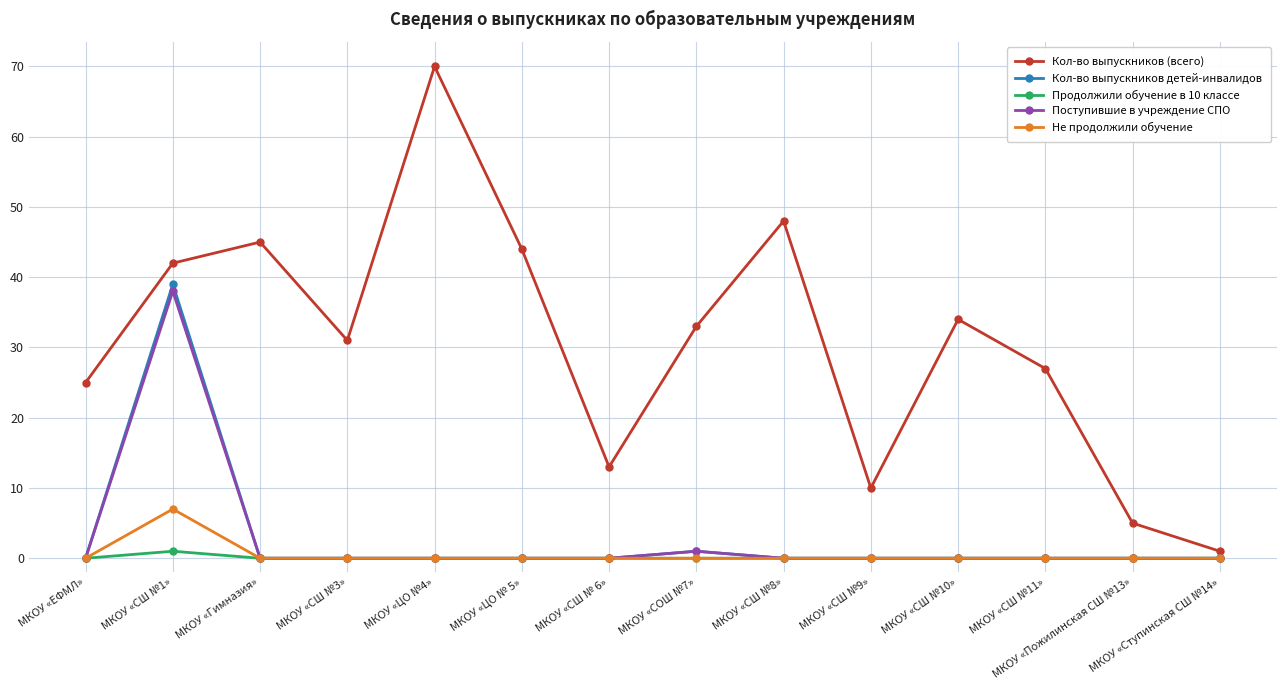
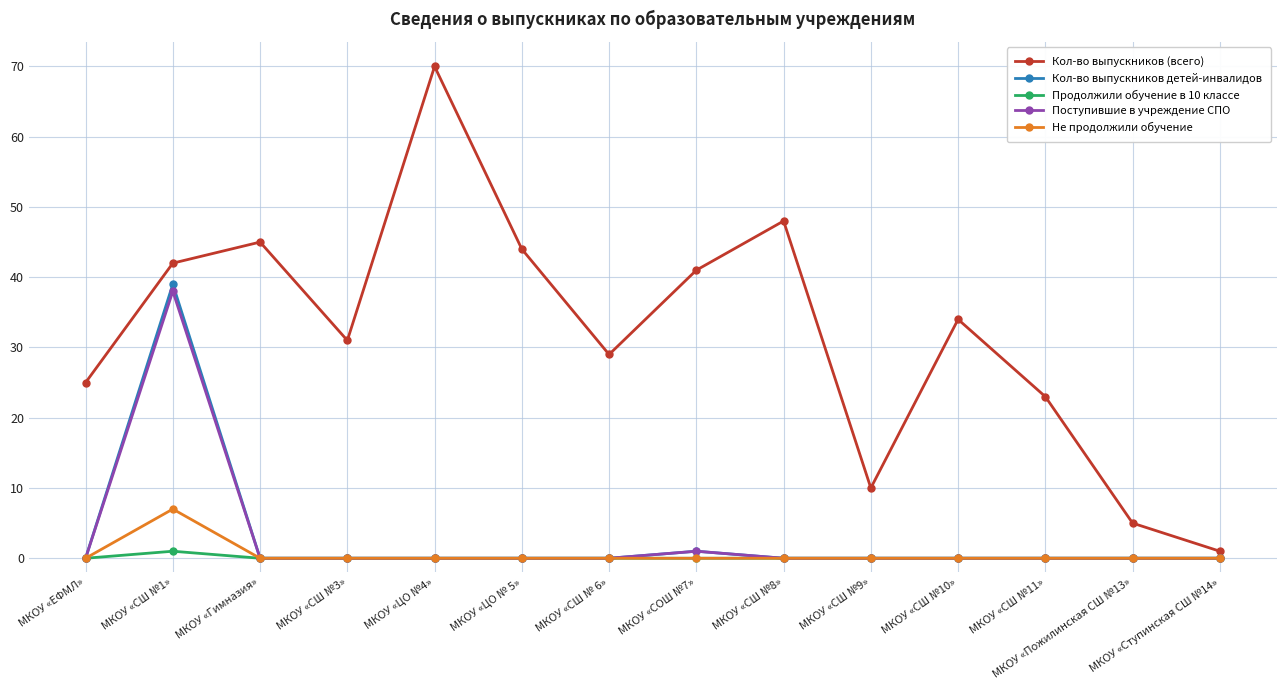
  {
    "Кол-во выпускников (всего)": {
      "МКОУ «ЕФМЛ»": 25,
      "МКОУ «СШ №1»": 42,
      "МКОУ «Гимназия»": 45,
      "МКОУ «СШ №3»": 31,
      "МКОУ «ЦО №4»": 70,
      "МКОУ «ЦО № 5»": 44,
-     "МКОУ «СШ № 6»": 13,
-     "МКОУ «СОШ №7»": 33,
+     "МКОУ «СШ № 6»": 29,
+     "МКОУ «СОШ №7»": 41,
      "МКОУ «СШ №8»": 48,
      "МКОУ «СШ №9»": 10,
      "МКОУ «СШ №10»": 34,
-     "МКОУ «СШ №11»": 27,
+     "МКОУ «СШ №11»": 23,
      "МКОУ «Пожилинская СШ №13»": 5,
      "МКОУ «Ступинская СШ №14»": 1
    },
    "Кол-во выпускников детей-инвалидов": {
      "МКОУ «СШ №1»": 39
    },
    "Продолжили обучение в 10 классе": {
      "МКОУ «СШ №1»": 1
    },
    "Поступившие в учреждение СПО": {
      "МКОУ «СШ №1»": 38
    },
    "Не продолжили обучение": {
      "МКОУ «СШ №1»": 7
    }
  }
